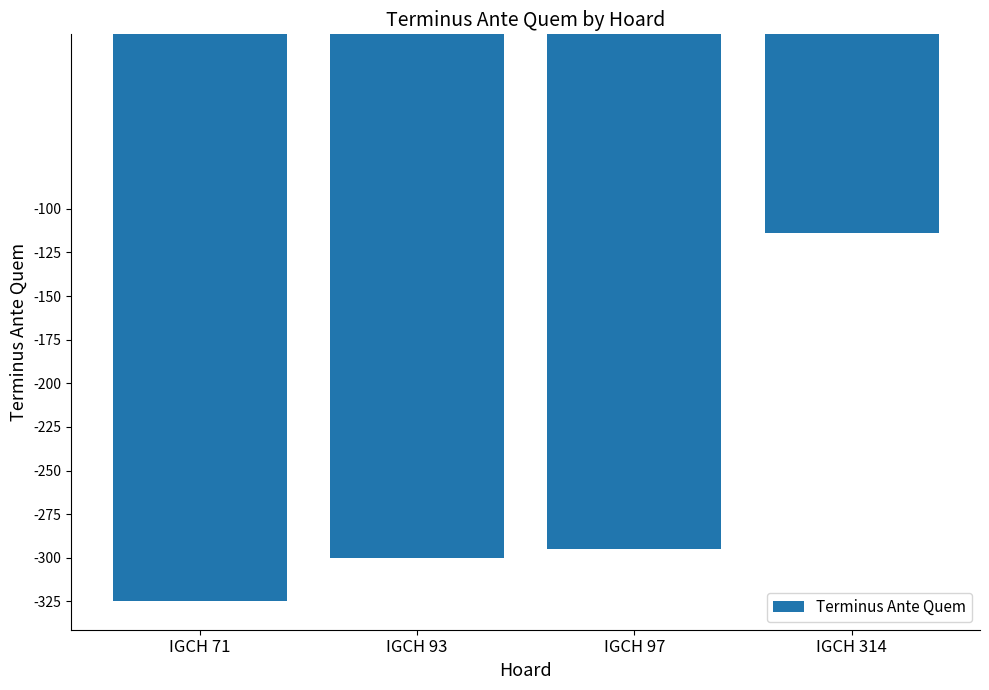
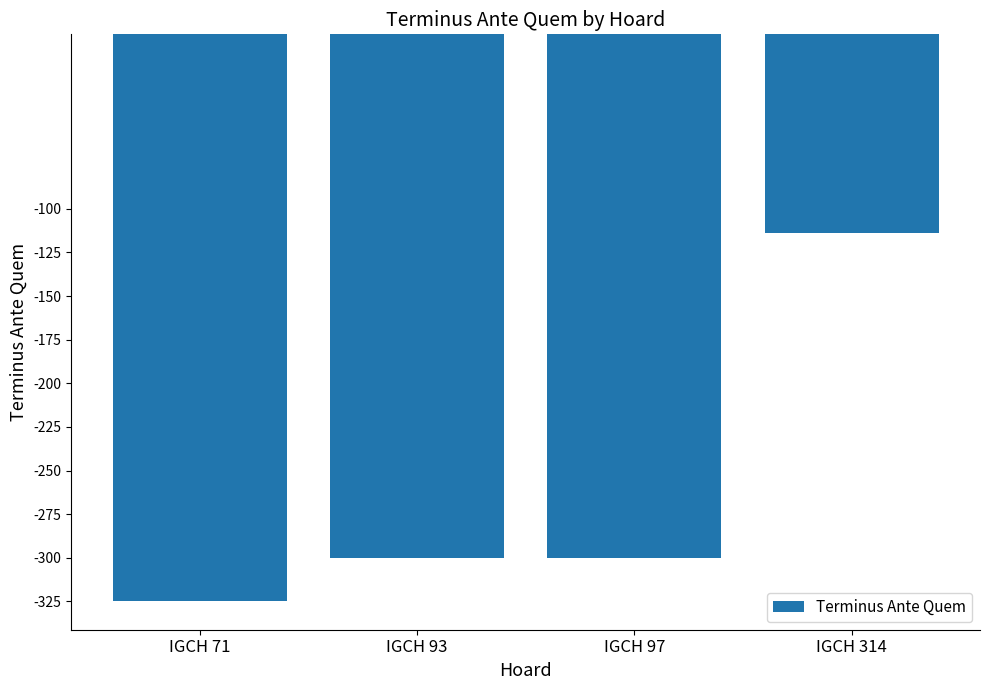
  {
    "IGCH 71": -325,
    "IGCH 93": -300,
-   "IGCH 97": -295,
+   "IGCH 97": -300,
    "IGCH 314": -114
  }
